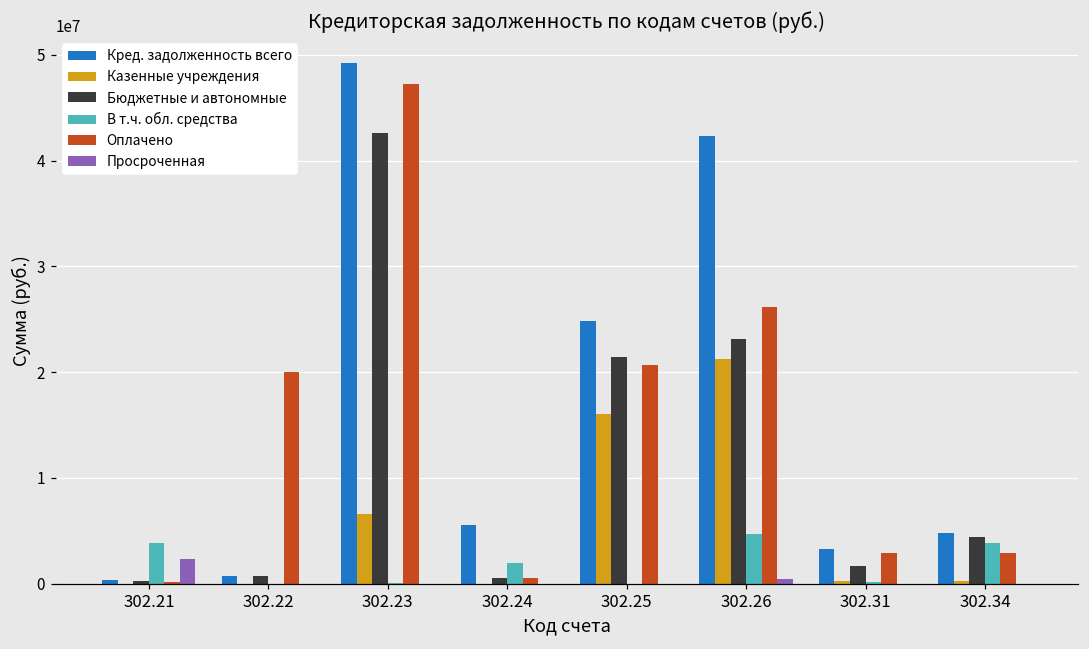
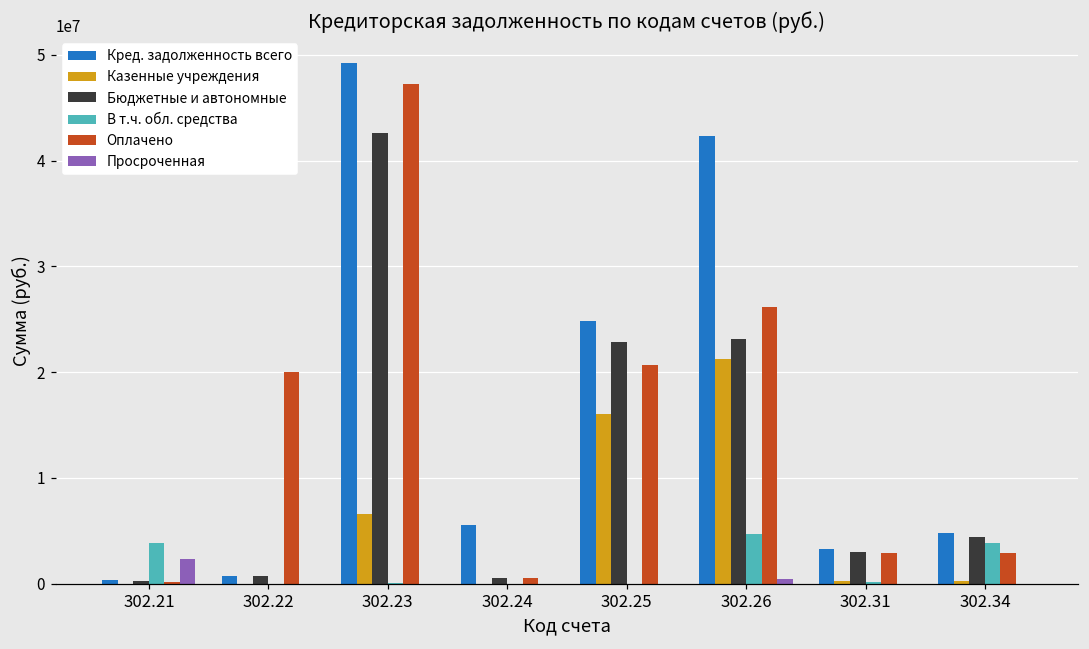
  {
    "Кред. задолженность всего": {
      "302.21": 0,
      "302.22": 1000000,
      "302.23": 49000000,
      "302.24": 6000000,
      "302.25": 25000000,
      "302.26": 42000000,
      "302.31": 3000000,
      "302.34": 5000000
    },
    "Казенные учреждения": {
      "302.22": 0,
      "302.23": 7000000,
      "302.24": 0,
      "302.25": 16000000,
      "302.26": 21000000,
      "302.34": 0
    },
    "Бюджетные и автономные": {
      "302.22": 1000000,
      "302.23": 43000000,
      "302.24": 1000000,
-     "302.25": 21000000,
+     "302.25": 23000000,
      "302.26": 23000000,
-     "302.31": 2000000,
+     "302.31": 3000000,
      "302.34": 4000000
    },
    "В т.ч. обл. средства": {
      "302.21": 4000000,
-     "302.24": 2000000,
+     "302.24": 0,
      "302.25": 0,
      "302.26": 5000000,
      "302.34": 4000000
    },
    "Оплачено": {
      "302.22": 20000000,
      "302.23": 47000000,
      "302.24": 1000000,
      "302.25": 21000000,
      "302.26": 26000000,
      "302.31": 3000000,
      "302.34": 3000000
    },
    "Просроченная": {
      "302.21": 2000000,
      "302.22": 0,
      "302.23": 0,
      "302.24": 0,
      "302.25": 0,
      "302.26": 0,
      "302.31": 0,
      "302.34": 0
    }
  }
